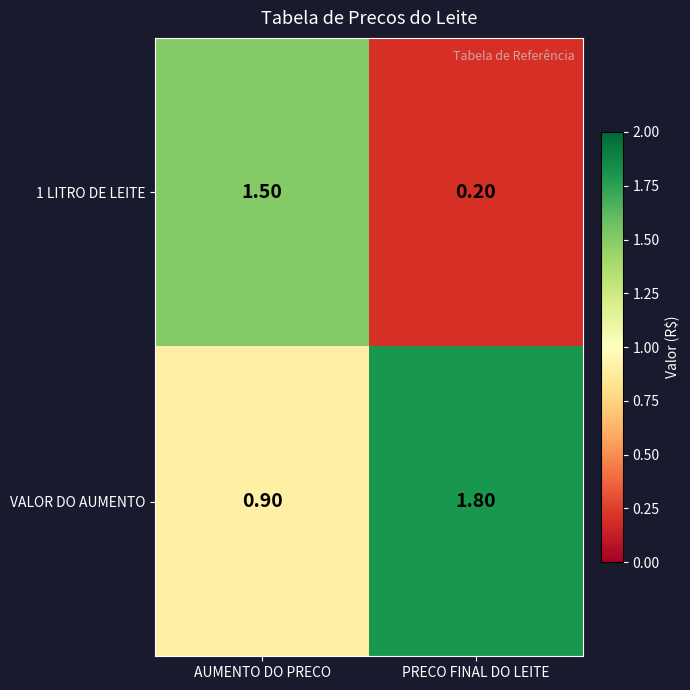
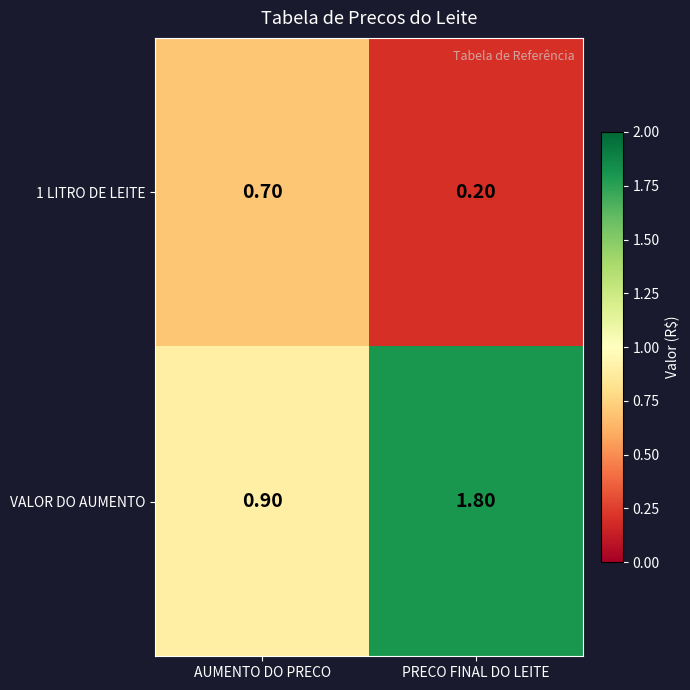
  {
    "1 LITRO DE LEITE": {
-     "AUMENTO DO PRECO": 1.50
+     "AUMENTO DO PRECO": 0.70
    },
    "VALOR DO AUMENTO": {
      "AUMENTO DO PRECO": 0.90,
      "PRECO FINAL DO LEITE": 1.80
    }
  }
